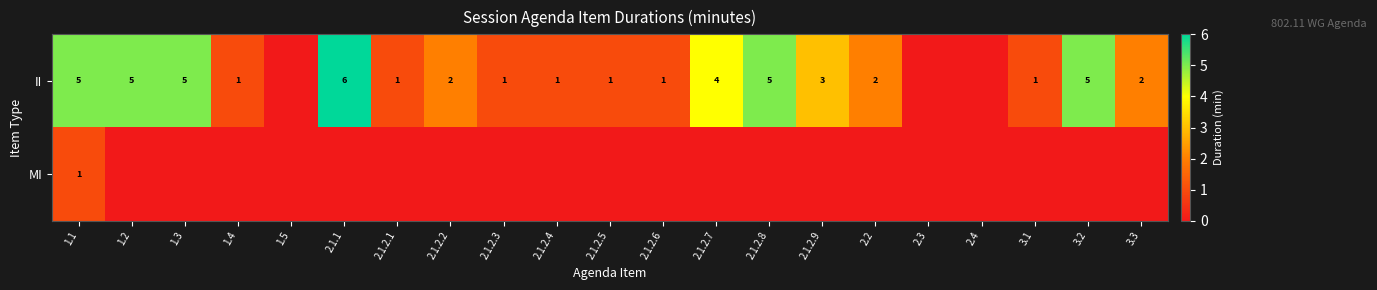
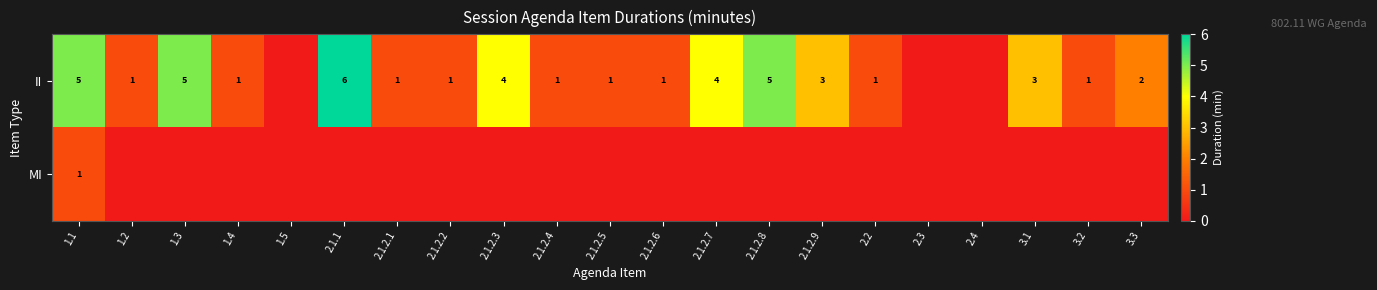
  {
    "II": {
      "1.1": 5,
-     "1.2": 5,
+     "1.2": 1,
      "1.3": 5,
      "1.4": 1,
      "2.1.1": 6,
      "2.1.2.1": 1,
-     "2.1.2.2": 2,
-     "2.1.2.3": 1,
+     "2.1.2.2": 1,
+     "2.1.2.3": 4,
      "2.1.2.4": 1,
      "2.1.2.5": 1,
      "2.1.2.6": 1,
      "2.1.2.7": 4,
      "2.1.2.8": 5,
      "2.1.2.9": 3,
-     "2.2": 2,
-     "3.1": 1,
-     "3.2": 5,
+     "2.2": 1,
+     "3.1": 3,
+     "3.2": 1,
      "3.3": 2
    },
    "MI": {
      "1.1": 1
    }
  }
